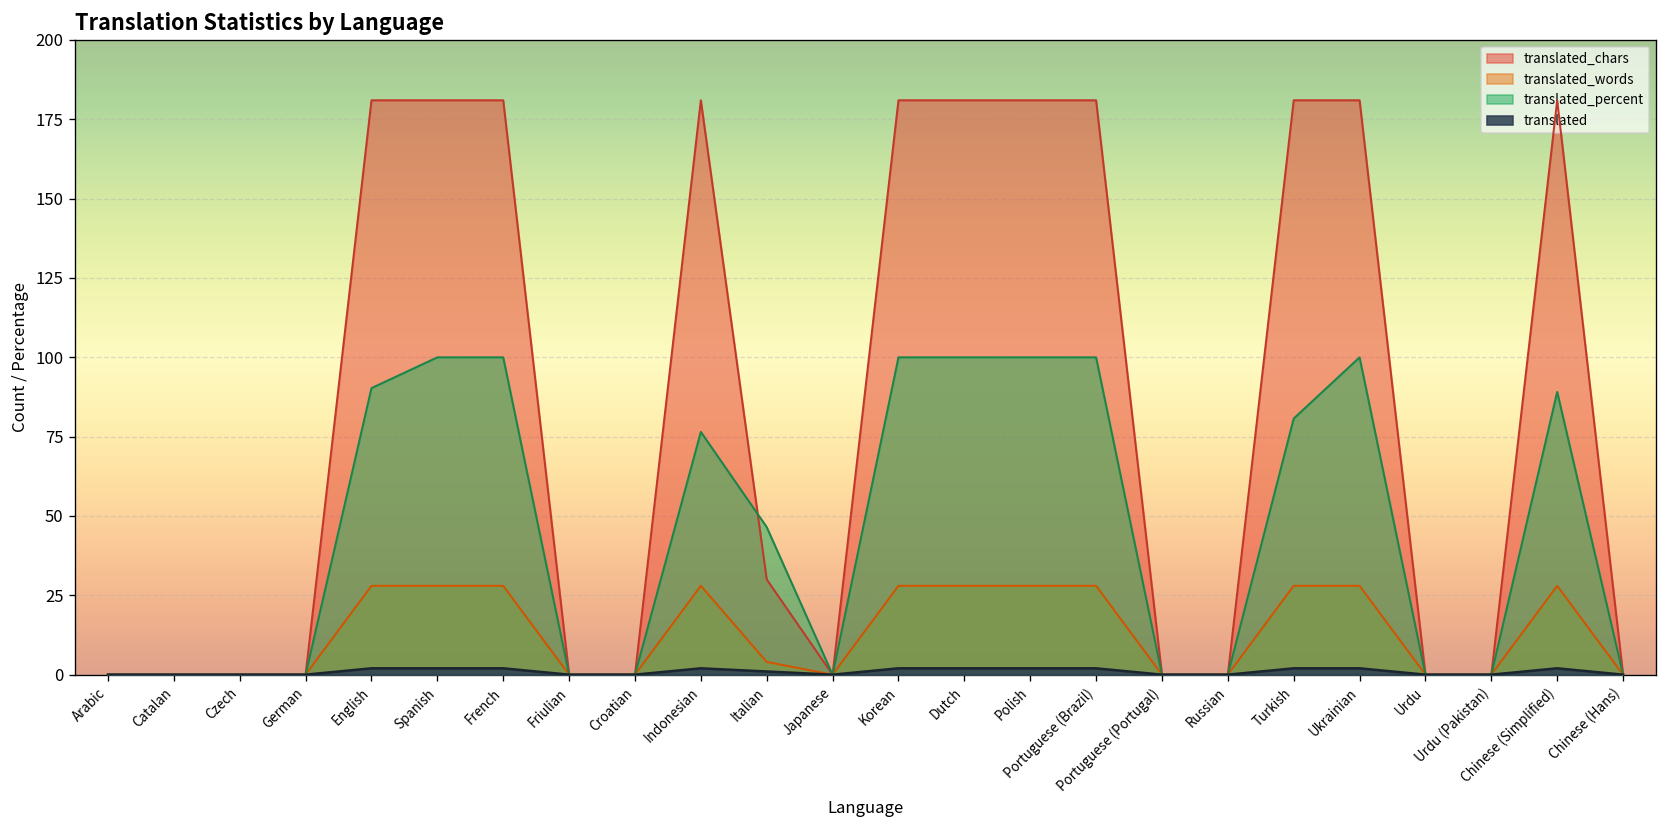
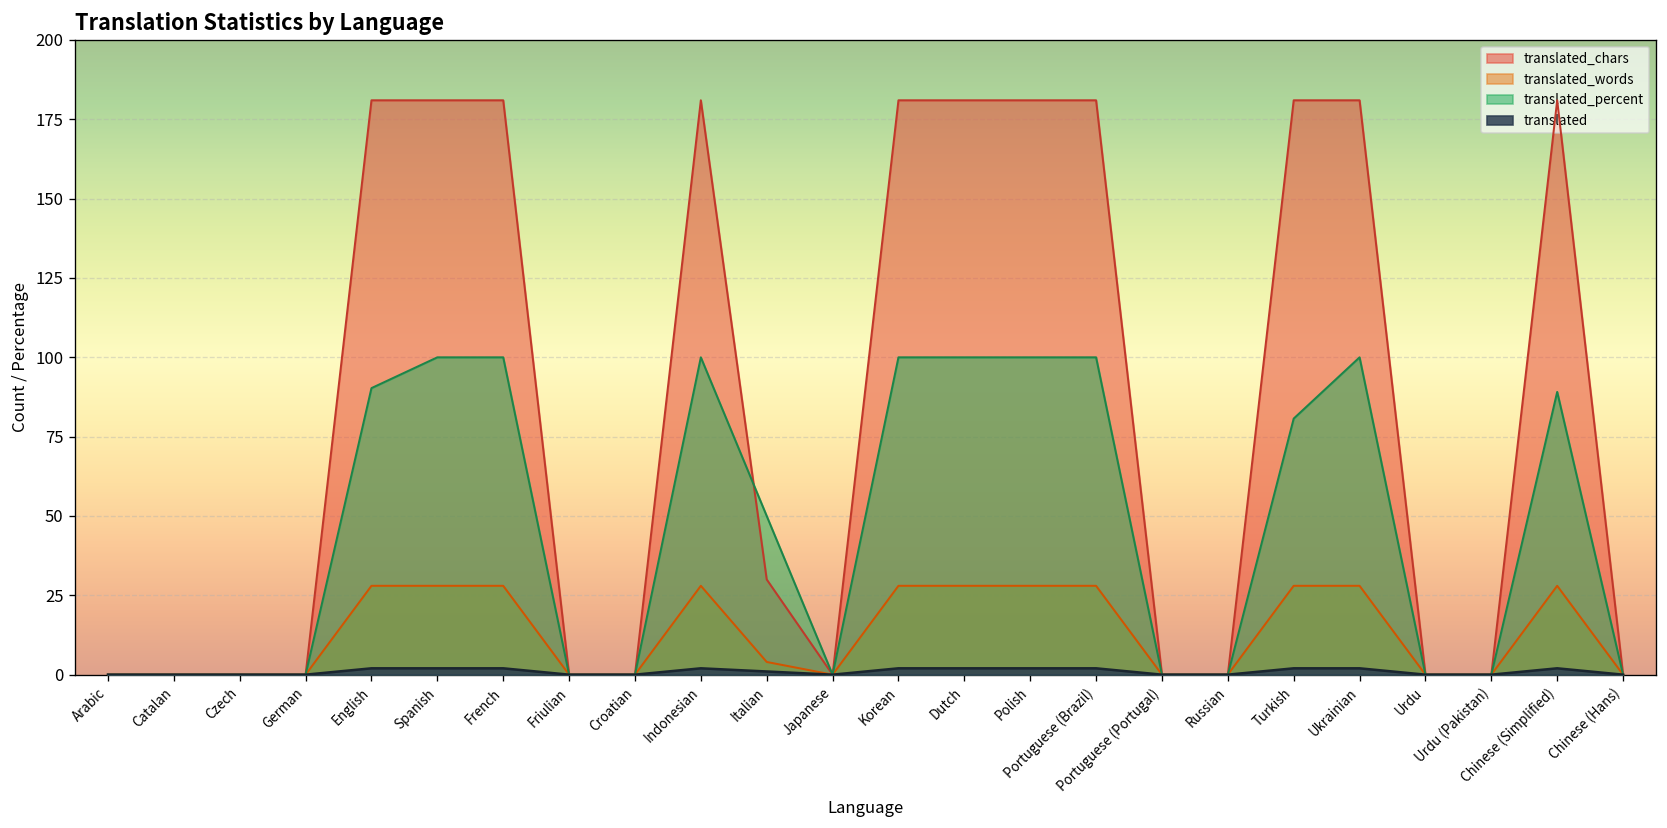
  {
    "translated_percent": {
      "English": 90,
      "Spanish": 100,
      "French": 100,
-     "Indonesian": 77,
-     "Italian": 47,
+     "Indonesian": 100,
+     "Italian": 50,
      "Korean": 100,
      "Dutch": 100,
      "Polish": 100,
      "Portuguese (Brazil)": 100,
      "Turkish": 81,
      "Ukrainian": 100,
      "Chinese (Simplified)": 89
    },
    "translated": {
      "English": 2,
      "Spanish": 2,
      "French": 2,
      "Indonesian": 2,
      "Italian": 1,
      "Korean": 2,
      "Dutch": 2,
      "Polish": 2,
      "Portuguese (Brazil)": 2,
      "Turkish": 2,
      "Ukrainian": 2,
      "Chinese (Simplified)": 2
    }
  }
